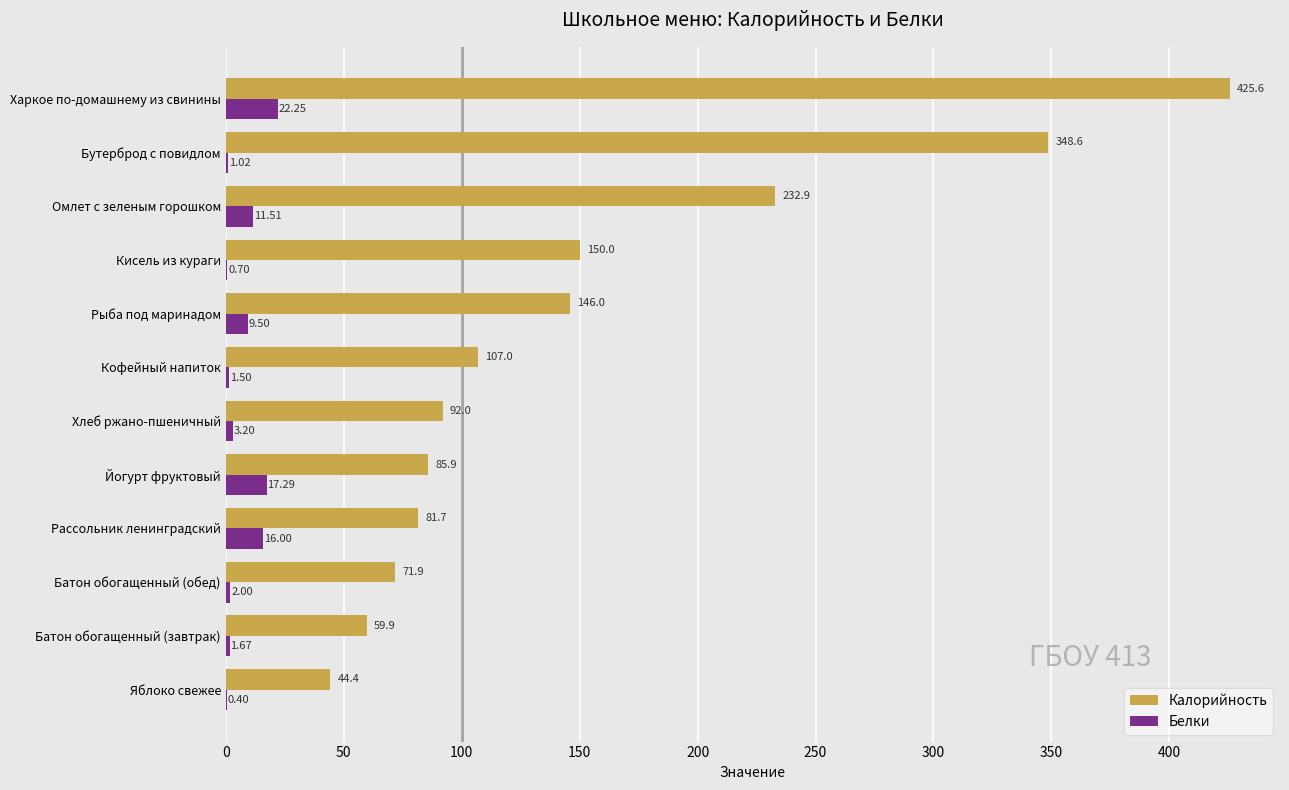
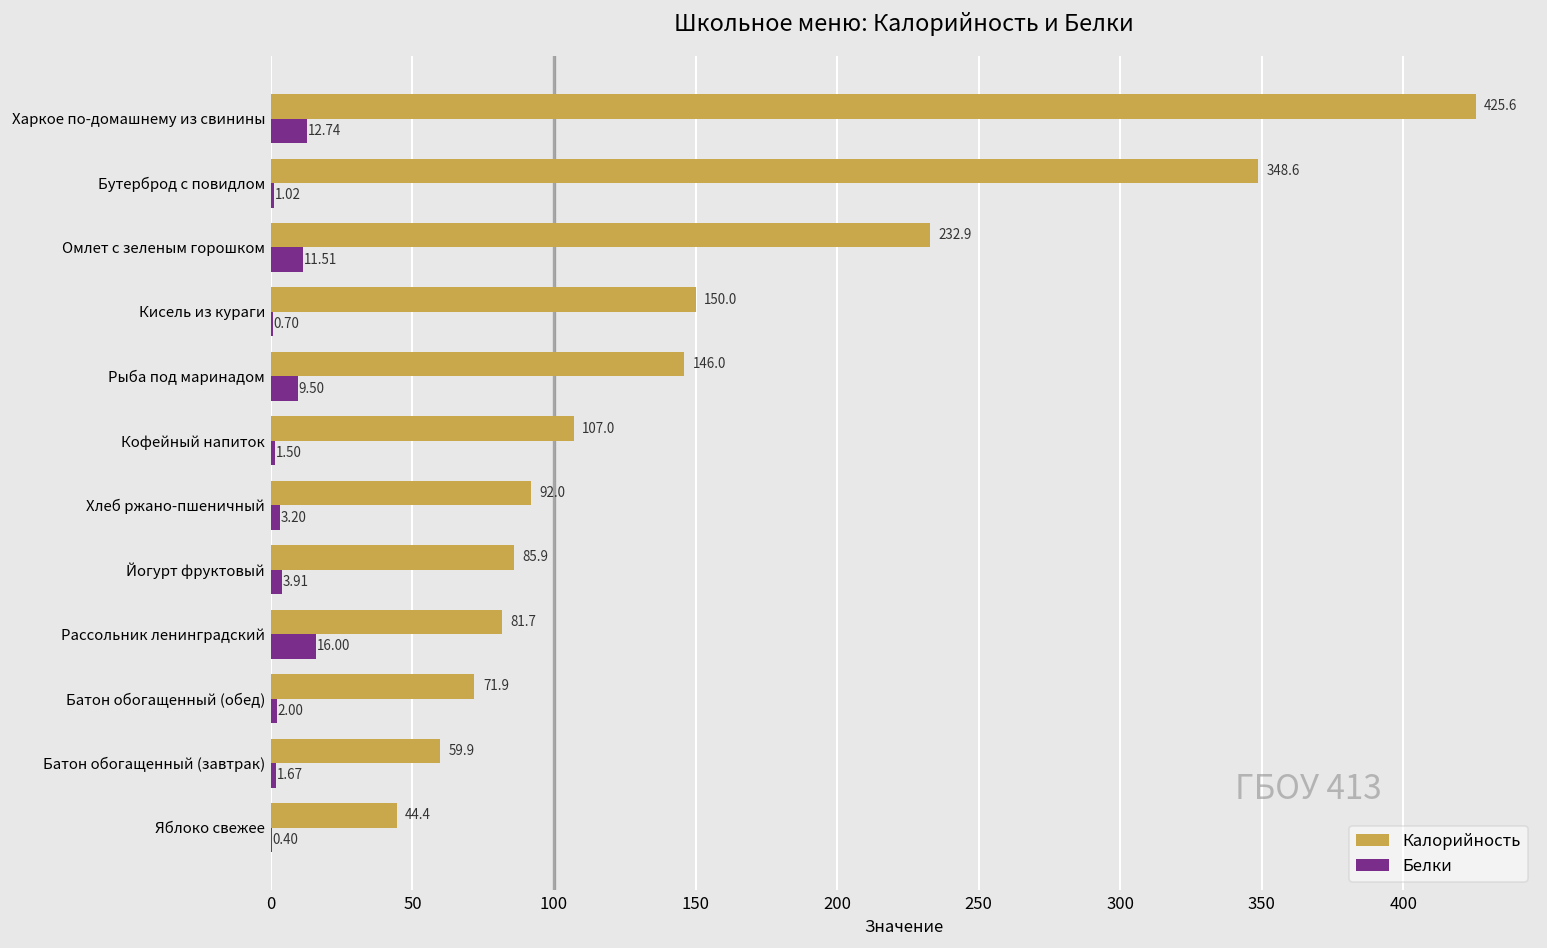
  {
    "Калорийность": {
      "Харкое по-домашнему из свинины": 425.6,
      "Бутерброд с повидлом": 348.6,
      "Омлет с зеленым горошком": 232.9,
      "Кисель из кураги": 150.0,
      "Рыба под маринадом": 146.0,
      "Кофейный напиток": 107.0,
      "Хлеб ржано-пшеничный": 92.0,
      "Йогурт фруктовый": 85.9,
      "Рассольник ленинградский": 81.7,
      "Батон обогащенный (обед)": 71.9,
      "Батон обогащенный (завтрак)": 59.9,
      "Яблоко свежее": 44.4
    },
    "Белки": {
-     "Харкое по-домашнему из свинины": 22.25,
+     "Харкое по-домашнему из свинины": 12.74,
      "Бутерброд с повидлом": 1.02,
      "Омлет с зеленым горошком": 11.51,
      "Кисель из кураги": 0.70,
      "Рыба под маринадом": 9.50,
      "Кофейный напиток": 1.50,
      "Хлеб ржано-пшеничный": 3.20,
-     "Йогурт фруктовый": 17.29,
+     "Йогурт фруктовый": 3.91,
      "Рассольник ленинградский": 16.00,
      "Батон обогащенный (обед)": 2.00,
      "Батон обогащенный (завтрак)": 1.67,
      "Яблоко свежее": 0.40
    }
  }
